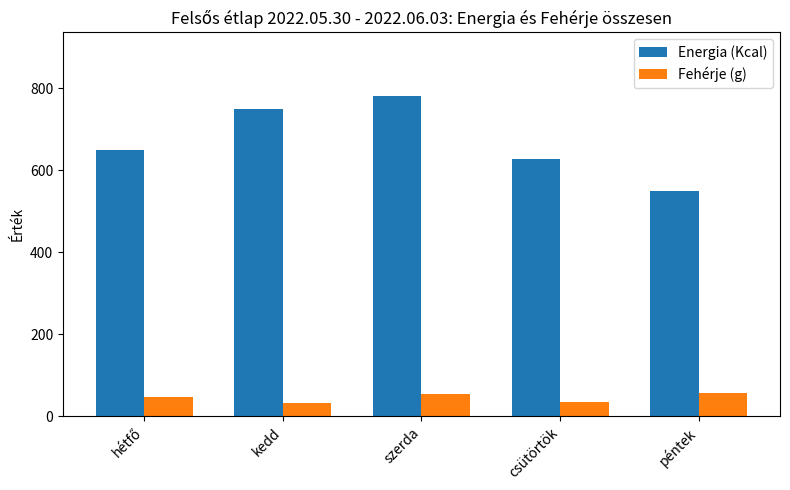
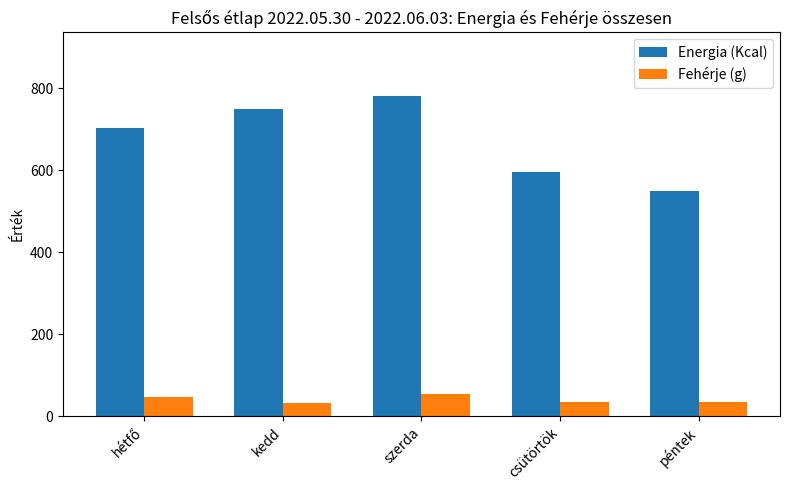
  {
    "Energia (Kcal)": {
-     "hétfő": 650,
+     "hétfő": 700,
      "kedd": 750,
      "szerda": 780,
-     "csütörtök": 630,
+     "csütörtök": 600,
      "péntek": 550
    },
    "Fehérje (g)": {
      "hétfő": 50,
      "kedd": 30,
      "szerda": 50,
      "csütörtök": 30,
-     "péntek": 60
+     "péntek": 40
    }
  }
